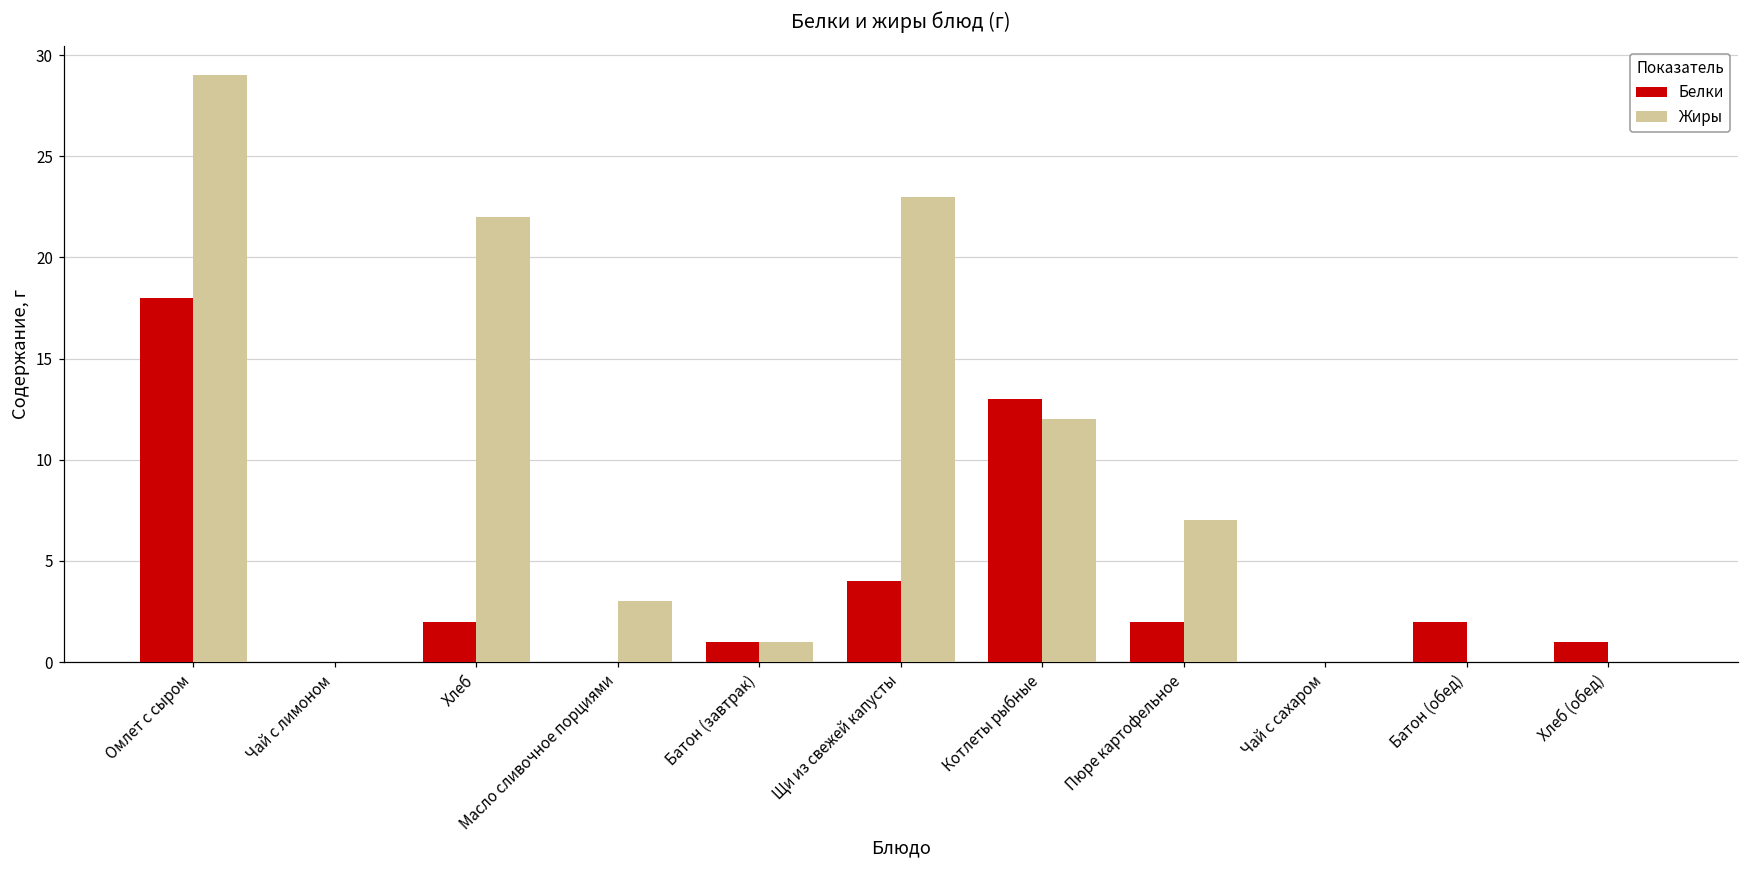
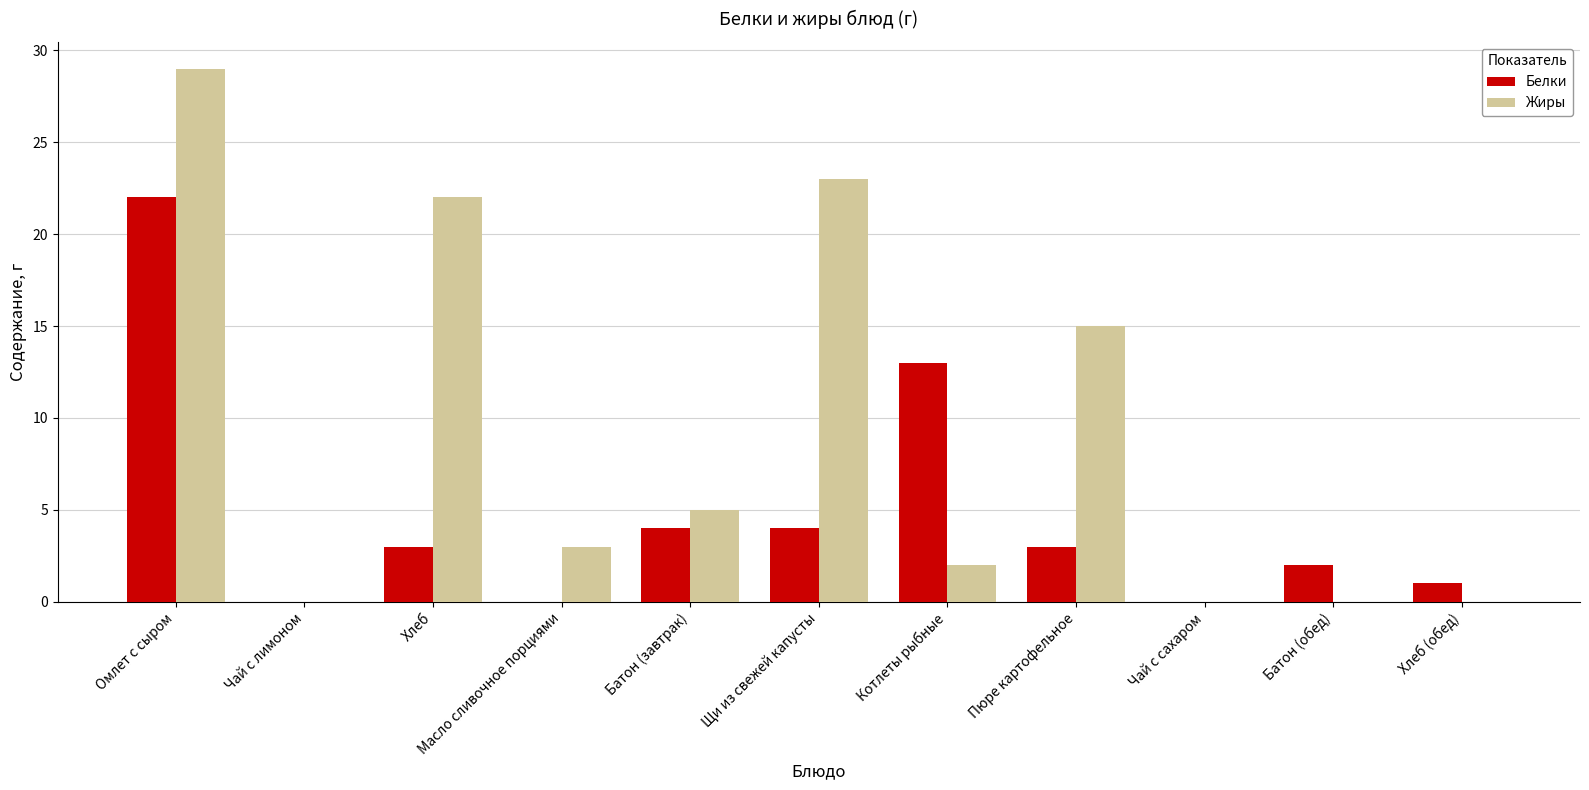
  {
    "Белки": {
-     "Омлет с сыром": 18,
+     "Омлет с сыром": 22,
      "Чай с лимоном": 0,
-     "Хлеб": 2,
+     "Хлеб": 3,
      "Масло сливочное порциями": 0,
-     "Батон (завтрак)": 1,
+     "Батон (завтрак)": 4,
      "Щи из свежей капусты": 4,
      "Котлеты рыбные": 13,
-     "Пюре картофельное": 2,
+     "Пюре картофельное": 3,
      "Чай с сахаром": 0,
      "Батон (обед)": 2,
      "Хлеб (обед)": 1
    },
    "Жиры": {
      "Омлет с сыром": 29,
      "Чай с лимоном": 0,
      "Хлеб": 22,
      "Масло сливочное порциями": 3,
-     "Батон (завтрак)": 1,
+     "Батон (завтрак)": 5,
      "Щи из свежей капусты": 23,
-     "Котлеты рыбные": 12,
-     "Пюре картофельное": 7,
+     "Котлеты рыбные": 2,
+     "Пюре картофельное": 15,
      "Чай с сахаром": 0,
      "Батон (обед)": 0,
      "Хлеб (обед)": 0
    }
  }
